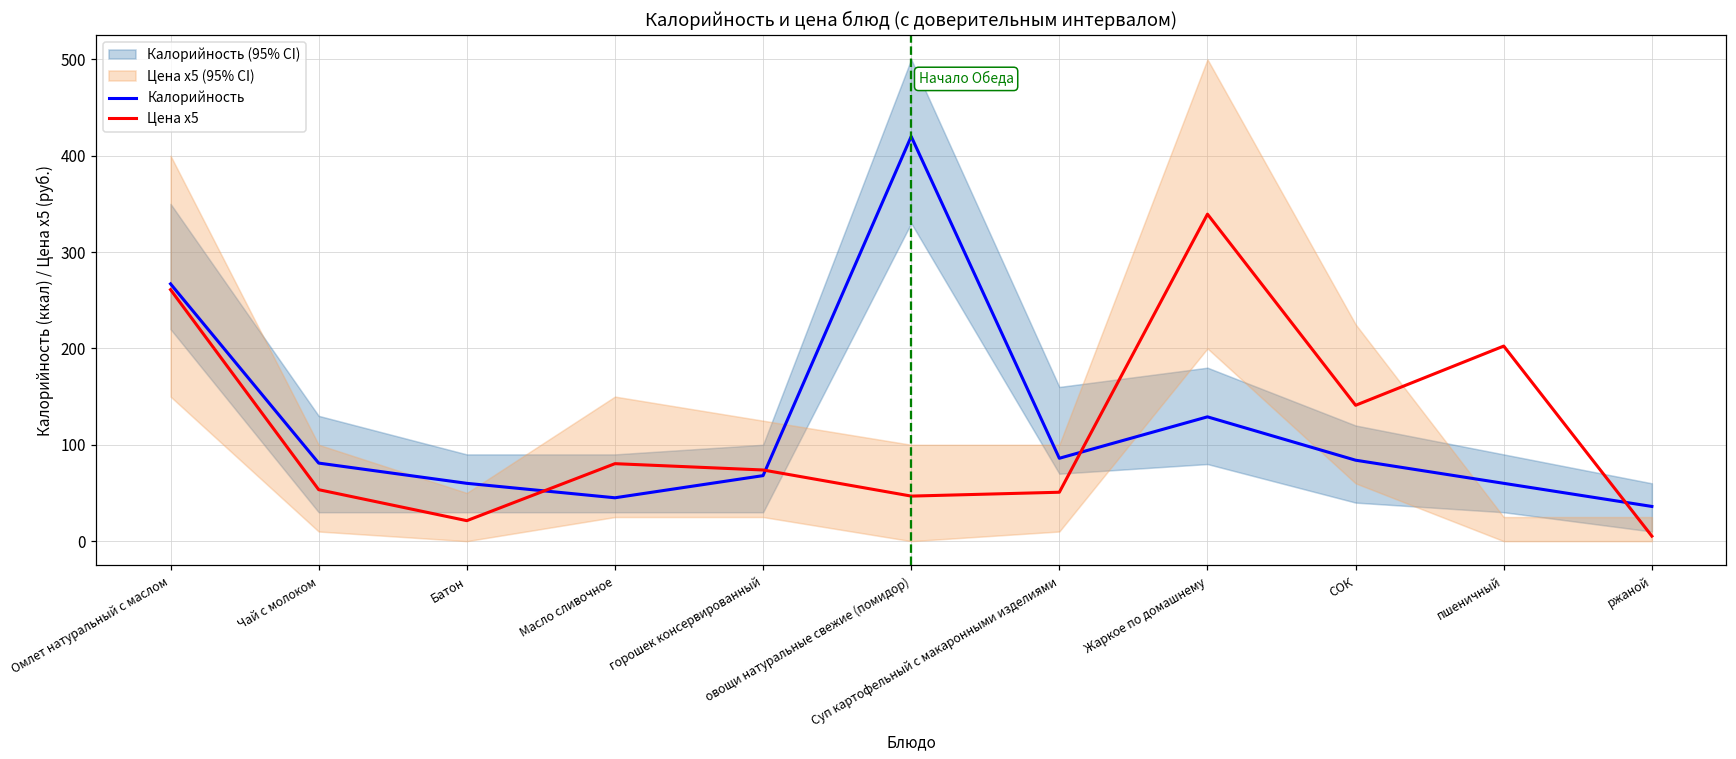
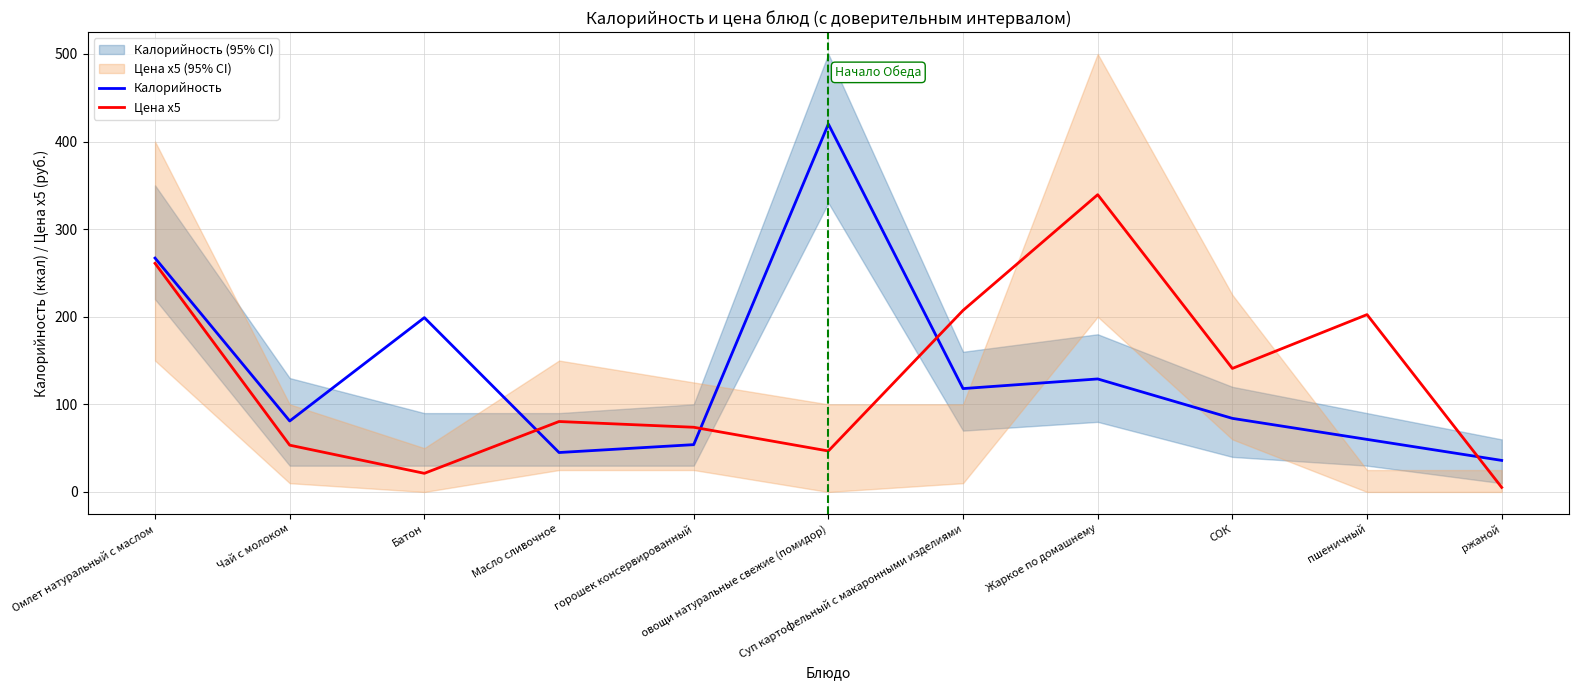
  {
    "Калорийность": {
      "Омлет натуральный с маслом": 270,
      "Чай с молоком": 80,
-     "Батон": 60,
+     "Батон": 200,
      "Масло сливочное": 50,
-     "горошек консервированный": 70,
+     "горошек консервированный": 50,
      "овощи натуральные свежие (помидор)": 420,
-     "Суп картофельный с макаронными изделиями": 90,
+     "Суп картофельный с макаронными изделиями": 120,
      "Жаркое по домашнему": 130,
      "СОК": 80,
      "пшеничный": 60,
      "ржаной": 40
    },
    "Цена x5": {
      "Омлет натуральный с маслом": 260,
      "Чай с молоком": 50,
      "Батон": 20,
      "Масло сливочное": 80,
      "горошек консервированный": 70,
      "овощи натуральные свежие (помидор)": 50,
-     "Суп картофельный с макаронными изделиями": 50,
+     "Суп картофельный с макаронными изделиями": 210,
      "Жаркое по домашнему": 340,
      "СОК": 140,
      "пшеничный": 200,
      "ржаной": 10
    },
    "Цена x5 (95% CI)": {
      "Батон": 50,
      "овощи натуральные свежие (помидор)": 100,
      "пшеничный": 30,
      "ржаной": 30
    }
  }
